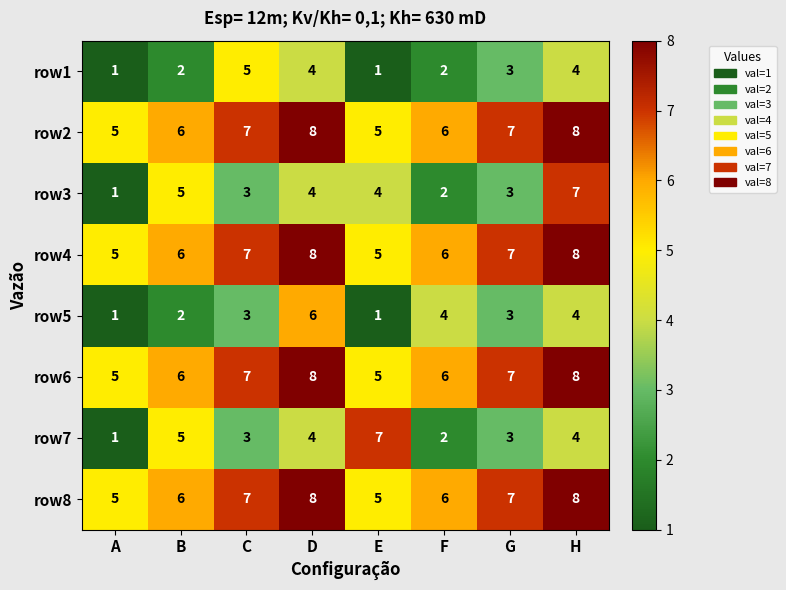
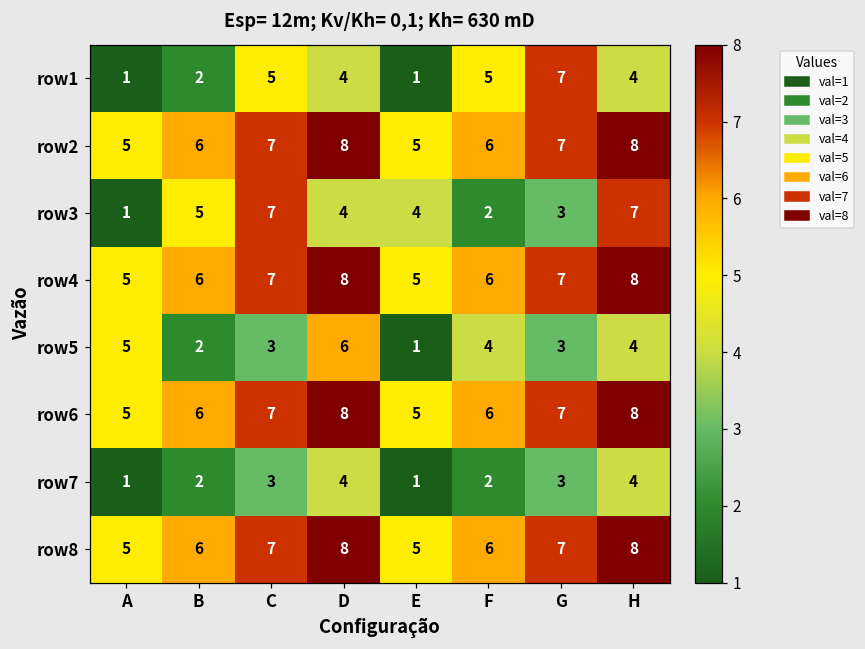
  {
    "row1": {
      "A": 1,
      "B": 2,
      "C": 5,
      "D": 4,
      "E": 1,
-     "F": 2,
-     "G": 3,
+     "F": 5,
+     "G": 7,
      "H": 4
    },
    "row2": {
      "A": 5,
      "B": 6,
      "C": 7,
      "D": 8,
      "E": 5,
      "F": 6,
      "G": 7,
      "H": 8
    },
    "row3": {
      "A": 1,
      "B": 5,
-     "C": 3,
+     "C": 7,
      "D": 4,
      "E": 4,
      "F": 2,
      "G": 3,
      "H": 7
    },
    "row4": {
      "A": 5,
      "B": 6,
      "C": 7,
      "D": 8,
      "E": 5,
      "F": 6,
      "G": 7,
      "H": 8
    },
    "row5": {
-     "A": 1,
+     "A": 5,
      "B": 2,
      "C": 3,
      "D": 6,
      "E": 1,
      "F": 4,
      "G": 3,
      "H": 4
    },
    "row6": {
      "A": 5,
      "B": 6,
      "C": 7,
      "D": 8,
      "E": 5,
      "F": 6,
      "G": 7,
      "H": 8
    },
    "row7": {
      "A": 1,
-     "B": 5,
+     "B": 2,
      "C": 3,
      "D": 4,
-     "E": 7,
+     "E": 1,
      "F": 2,
      "G": 3,
      "H": 4
    },
    "row8": {
      "A": 5,
      "B": 6,
      "C": 7,
      "D": 8,
      "E": 5,
      "F": 6,
      "G": 7,
      "H": 8
    }
  }
